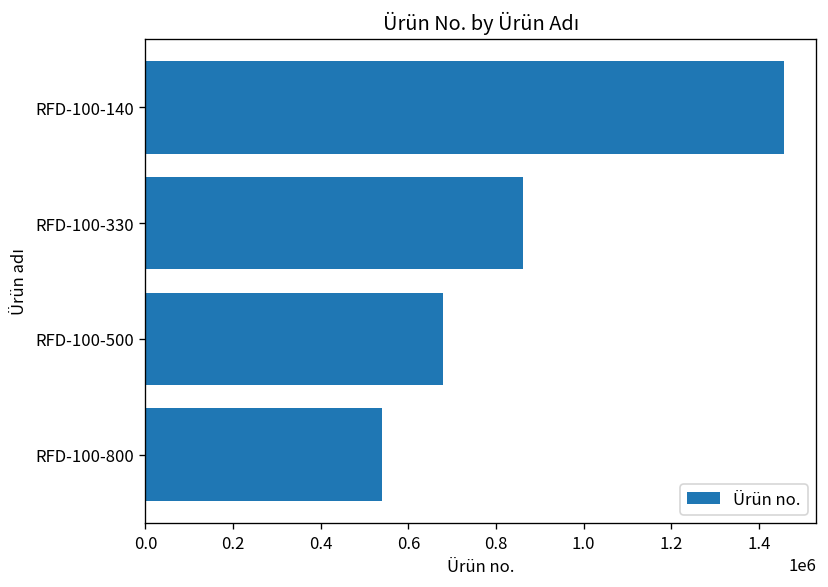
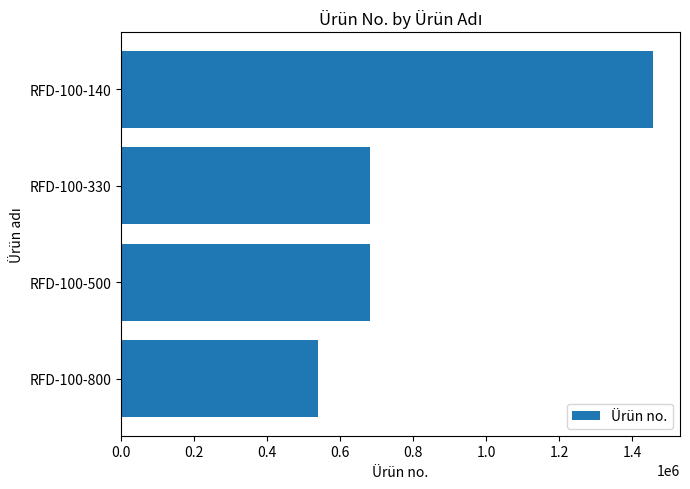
  {
    "RFD-100-140": 1460000,
-   "RFD-100-330": 860000,
+   "RFD-100-330": 680000,
    "RFD-100-500": 680000,
    "RFD-100-800": 540000
  }
